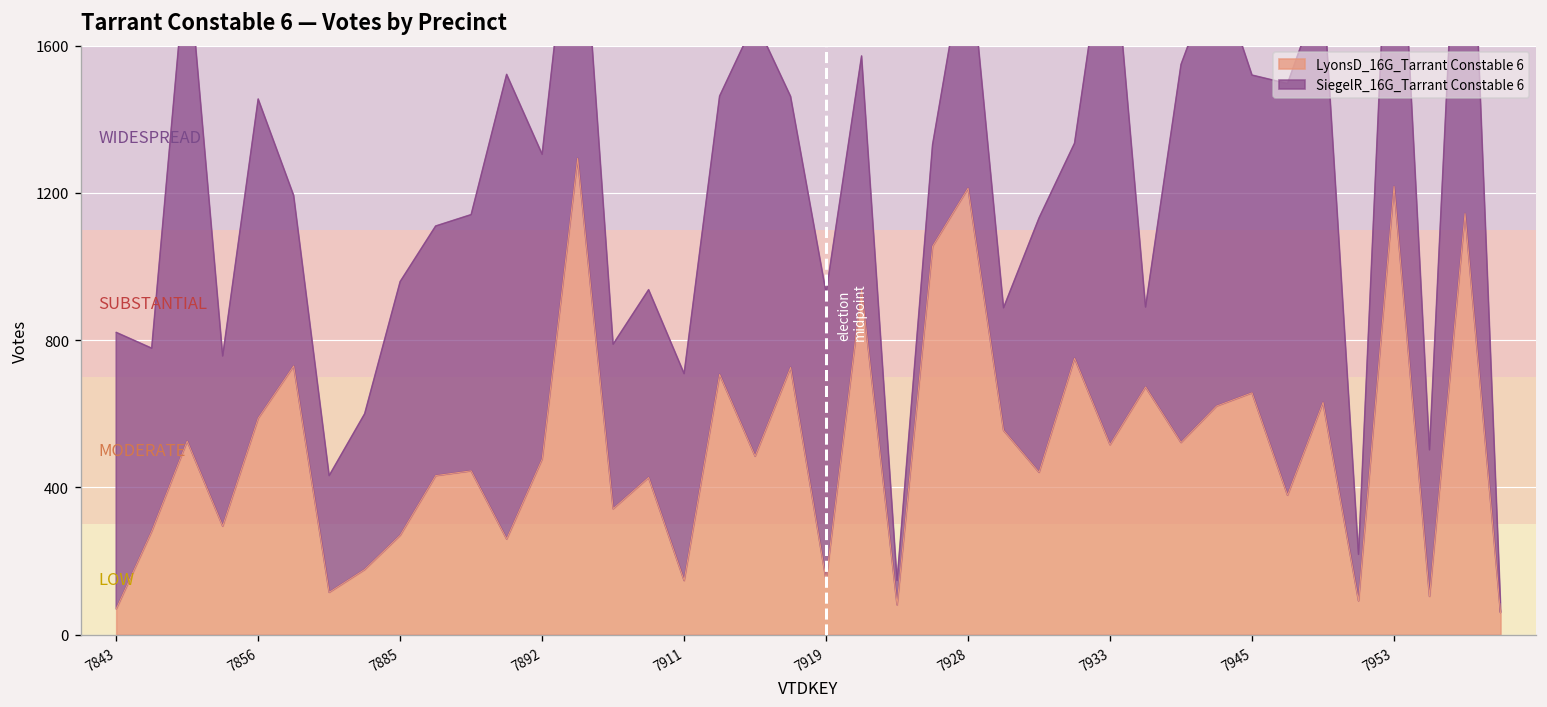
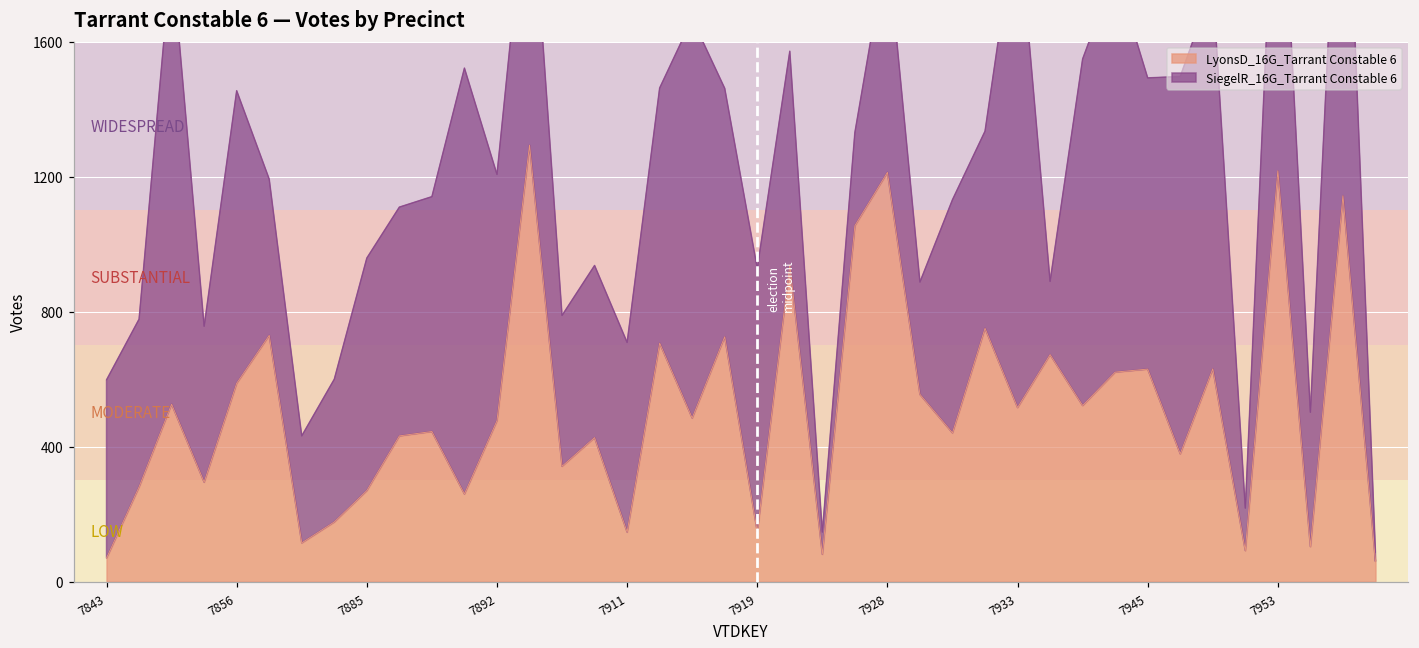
  {
    "LyonsD_16G_Tarrant Constable 6": {
      "7843": 70,
      "7856": 590,
      "7885": 270,
      "7892": 480,
      "7911": 150,
      "7919": 150,
      "7928": 1210,
      "7933": 520,
-     "7945": 660,
+     "7945": 630,
      "7953": 1220
    },
    "SiegelR_16G_Tarrant Constable 6": {
-     "7843": 750,
+     "7843": 530,
      "7856": 870,
      "7885": 690,
-     "7892": 830,
+     "7892": 730,
      "7911": 560,
      "7919": 780,
      "7945": 860
    }
  }
